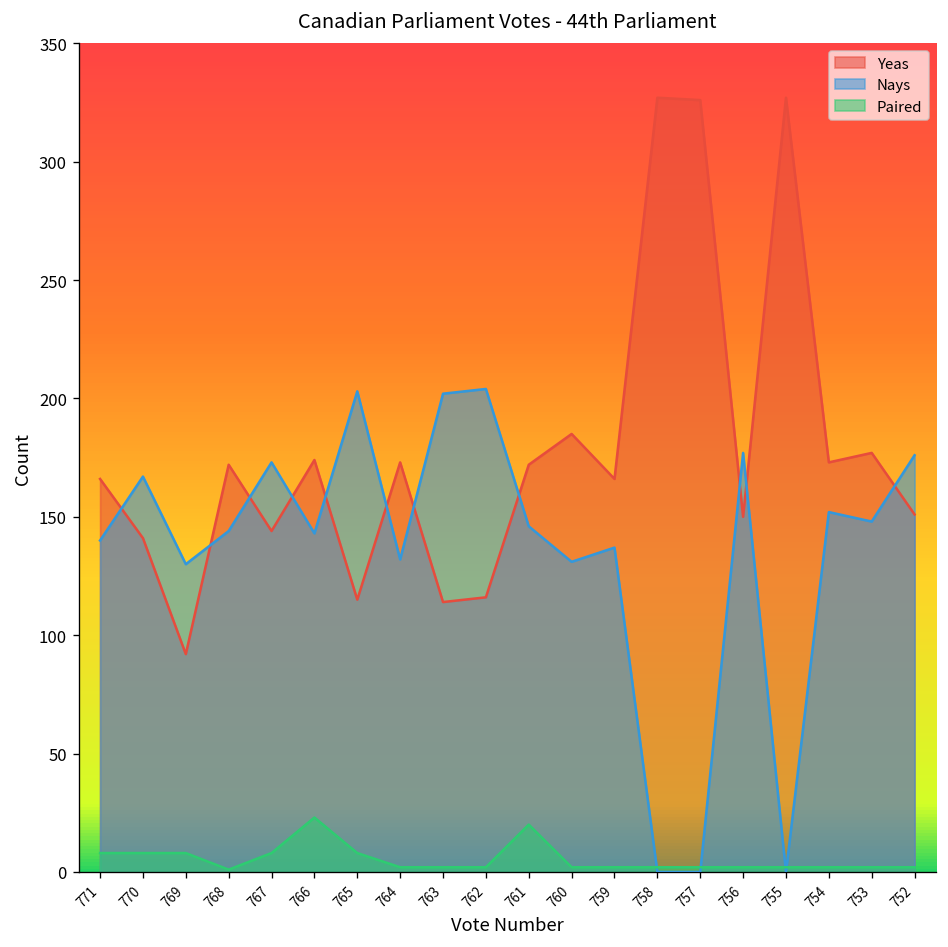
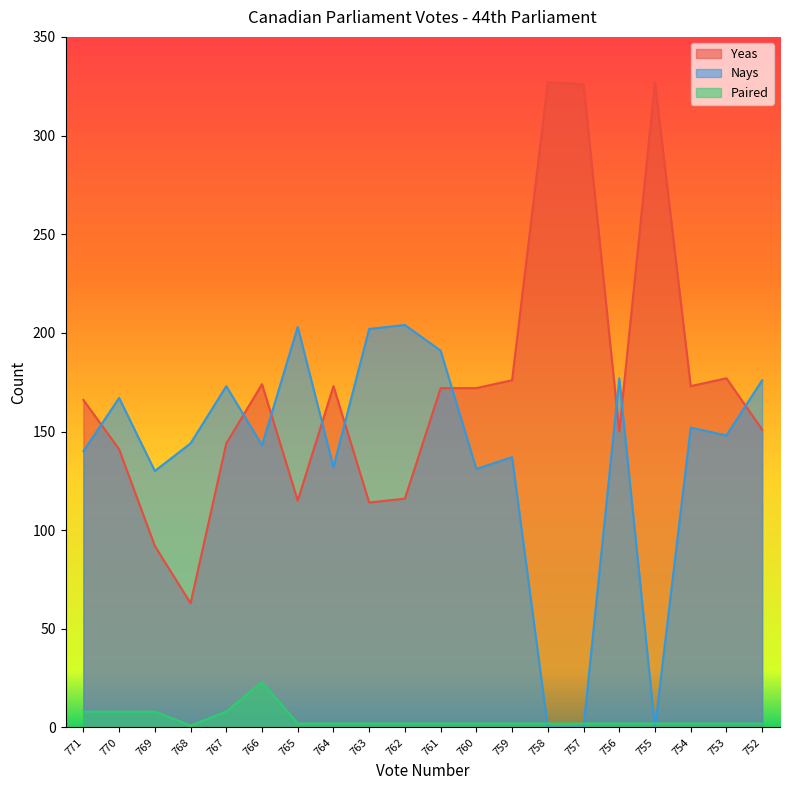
  {
    "Yeas": {
      "771": 166,
      "770": 141,
      "769": 92,
-     "768": 172,
+     "768": 63,
      "767": 144,
      "766": 174,
      "765": 115,
      "764": 173,
      "763": 114,
      "762": 116,
      "761": 172,
-     "760": 185,
-     "759": 166,
+     "760": 172,
+     "759": 176,
      "758": 327,
      "757": 326,
      "756": 150,
      "755": 327,
      "754": 173,
      "753": 177,
      "752": 151
    },
    "Nays": {
      "771": 140,
      "770": 167,
      "769": 130,
      "768": 144,
      "767": 173,
      "766": 143,
      "765": 203,
      "764": 132,
      "763": 202,
      "762": 204,
-     "761": 146,
+     "761": 191,
      "760": 131,
      "759": 137,
      "758": 0,
      "757": 0,
      "756": 177,
      "755": 0,
      "754": 152,
      "753": 148,
      "752": 176
    },
    "Paired": {
      "771": 8,
      "770": 8,
      "769": 8,
      "768": 1,
      "767": 8,
      "766": 23,
-     "765": 8,
+     "765": 2,
      "764": 2,
      "763": 2,
      "762": 2,
-     "761": 20,
+     "761": 2,
      "760": 2,
      "759": 2,
      "758": 2,
      "757": 2,
      "756": 2,
      "755": 2,
      "754": 2,
      "753": 2,
      "752": 2
    }
  }
